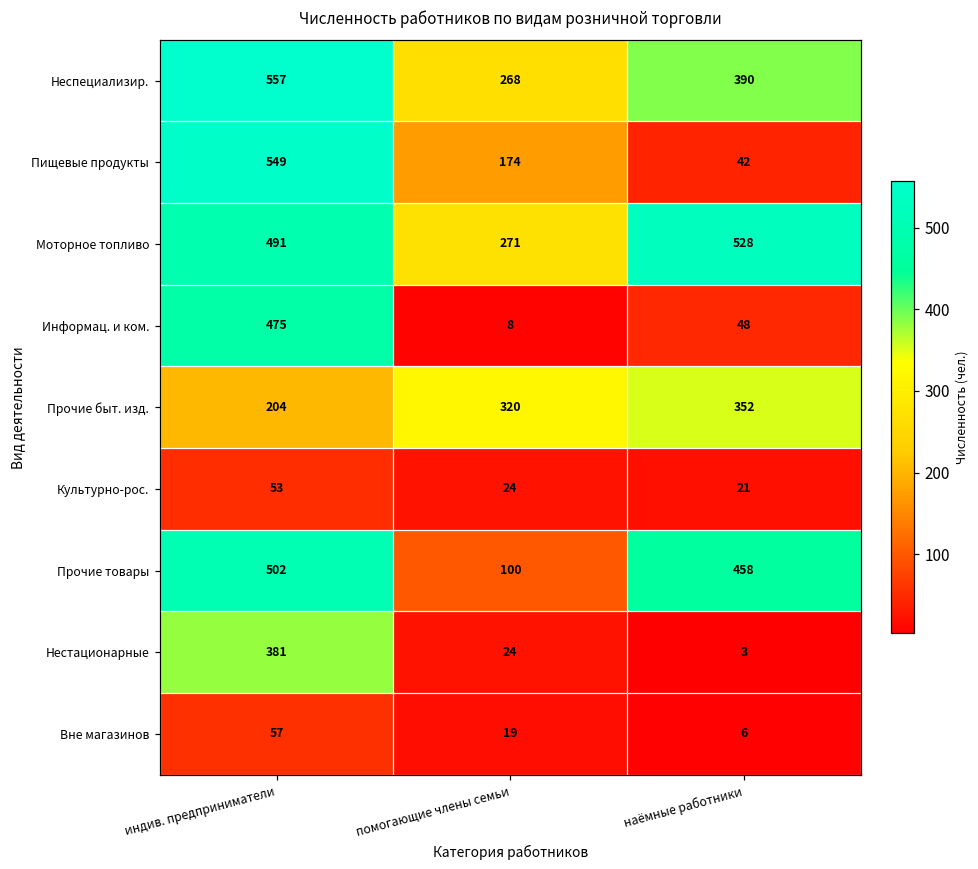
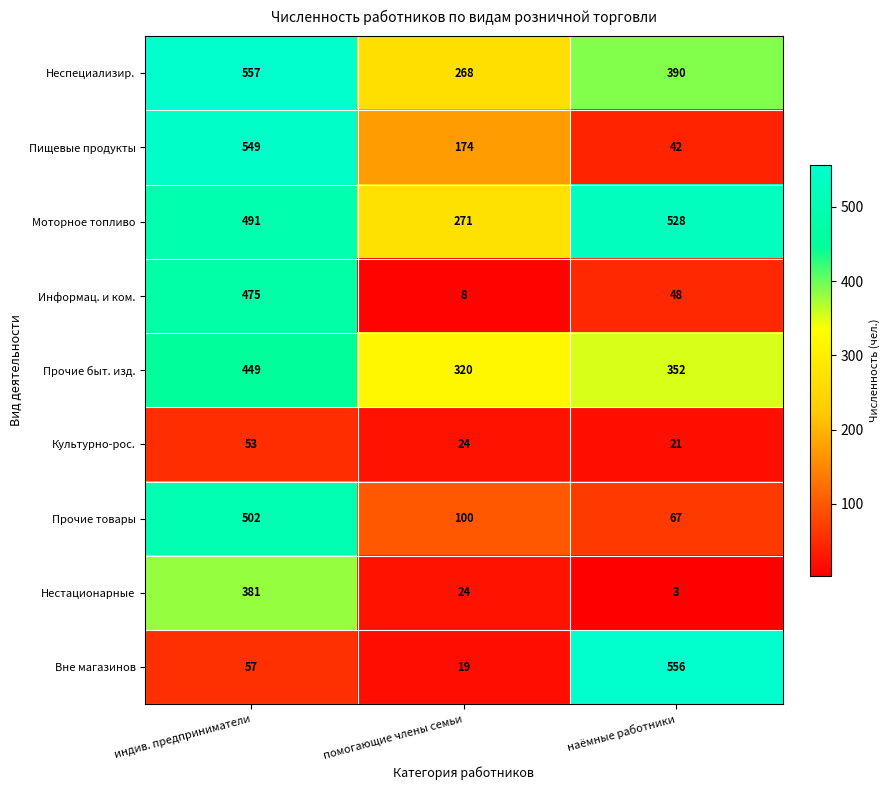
  {
    "Неспециализир.": {
      "индив. предприниматели": 557,
      "помогающие члены семьи": 268,
      "наёмные работники": 390
    },
    "Пищевые продукты": {
      "индив. предприниматели": 549,
      "помогающие члены семьи": 174,
      "наёмные работники": 42
    },
    "Моторное топливо": {
      "индив. предприниматели": 491,
      "помогающие члены семьи": 271,
      "наёмные работники": 528
    },
    "Информац. и ком.": {
      "индив. предприниматели": 475,
      "помогающие члены семьи": 8,
      "наёмные работники": 48
    },
    "Прочие быт. изд.": {
-     "индив. предприниматели": 204,
+     "индив. предприниматели": 449,
      "помогающие члены семьи": 320,
      "наёмные работники": 352
    },
    "Культурно-рос.": {
      "индив. предприниматели": 53,
      "помогающие члены семьи": 24,
      "наёмные работники": 21
    },
    "Прочие товары": {
      "индив. предприниматели": 502,
      "помогающие члены семьи": 100,
-     "наёмные работники": 458
+     "наёмные работники": 67
    },
    "Нестационарные": {
      "индив. предприниматели": 381,
      "помогающие члены семьи": 24,
      "наёмные работники": 3
    },
    "Вне магазинов": {
      "индив. предприниматели": 57,
      "помогающие члены семьи": 19,
-     "наёмные работники": 6
+     "наёмные работники": 556
    }
  }
